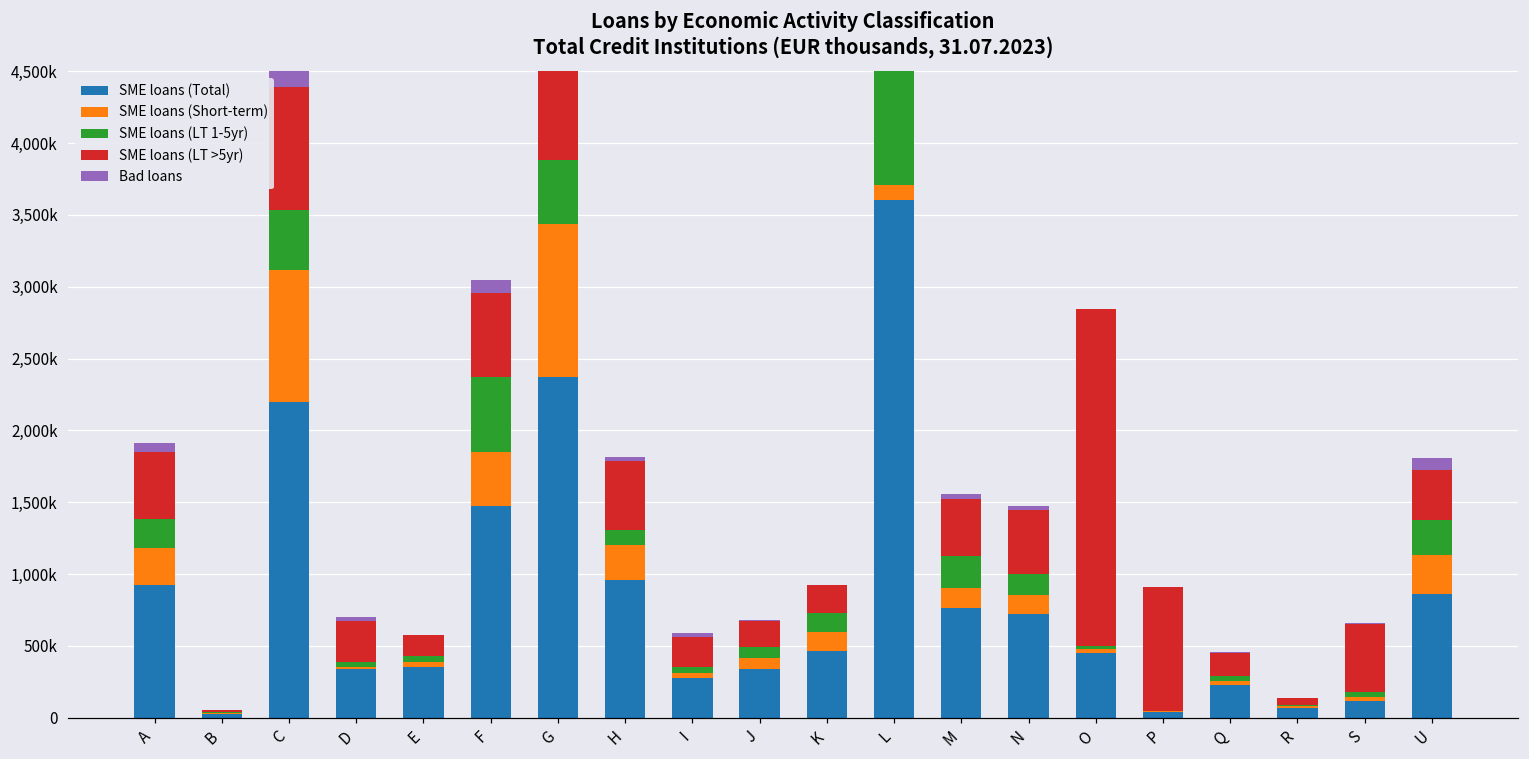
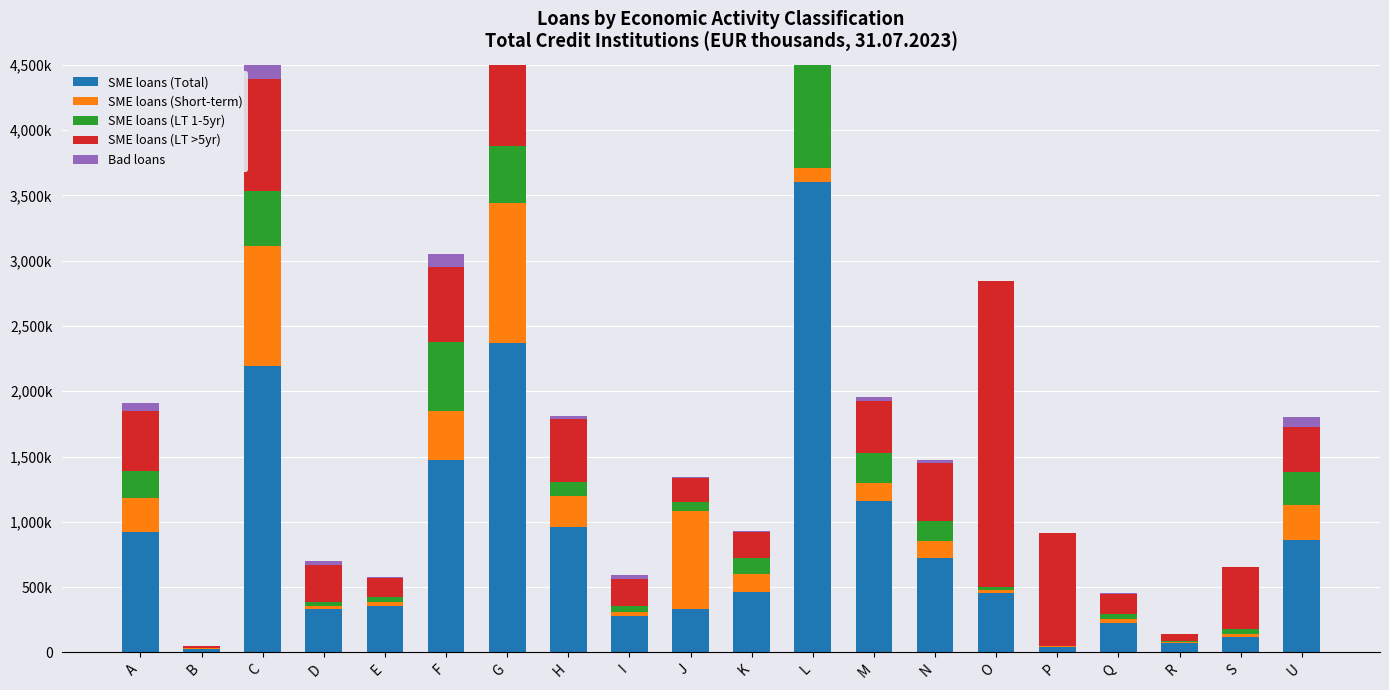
  {
    "SME loans (Total)": {
      "A": "930,000",
      "B": "30,000",
      "C": "2,200,000",
      "D": "340,000",
      "E": "350,000",
      "F": "1,480,000",
      "G": "2,370,000",
      "H": "960,000",
      "I": "280,000",
      "J": "340,000",
      "K": "460,000",
      "L": "3,600,000",
-     "M": "760,000",
+     "M": "1,160,000",
      "N": "720,000",
      "O": "450,000",
      "P": "40,000",
      "Q": "220,000",
      "R": "70,000",
      "S": "120,000",
      "U": "860,000"
    },
    "SME loans (Short-term)": {
      "A": "260,000",
      "C": "920,000",
      "E": "30,000",
      "F": "370,000",
      "G": "1,070,000",
      "H": "240,000",
      "I": "30,000",
-     "J": "80,000",
+     "J": "740,000",
      "K": "140,000",
      "L": "110,000",
      "M": "140,000",
      "N": "130,000",
      "O": "30,000",
      "Q": "30,000",
      "S": "20,000",
      "U": "270,000"
    },
    "SME loans (LT 1-5yr)": {
      "A": "200,000",
      "C": "420,000",
      "D": "40,000",
      "E": "40,000",
      "F": "520,000",
      "G": "440,000",
      "H": "100,000",
      "I": "40,000",
      "J": "70,000",
      "K": "130,000",
      "M": "220,000",
      "N": "150,000",
      "O": "20,000",
      "Q": "40,000",
      "S": "30,000",
      "U": "250,000"
    },
    "SME loans (LT >5yr)": {
      "A": "460,000",
      "C": "860,000",
      "D": "280,000",
      "E": "150,000",
      "F": "580,000",
      "H": "480,000",
      "I": "200,000",
      "J": "180,000",
      "K": "200,000",
      "M": "400,000",
      "N": "450,000",
      "O": "2,340,000",
      "P": "860,000",
      "Q": "160,000",
      "R": "50,000",
      "S": "470,000",
      "U": "350,000"
    },
    "Bad loans": {
      "A": "60,000",
      "C": "120,000",
      "D": "30,000",
      "F": "100,000",
      "H": "30,000",
      "I": "30,000",
      "M": "30,000",
      "N": "20,000",
      "U": "80,000"
    }
  }
